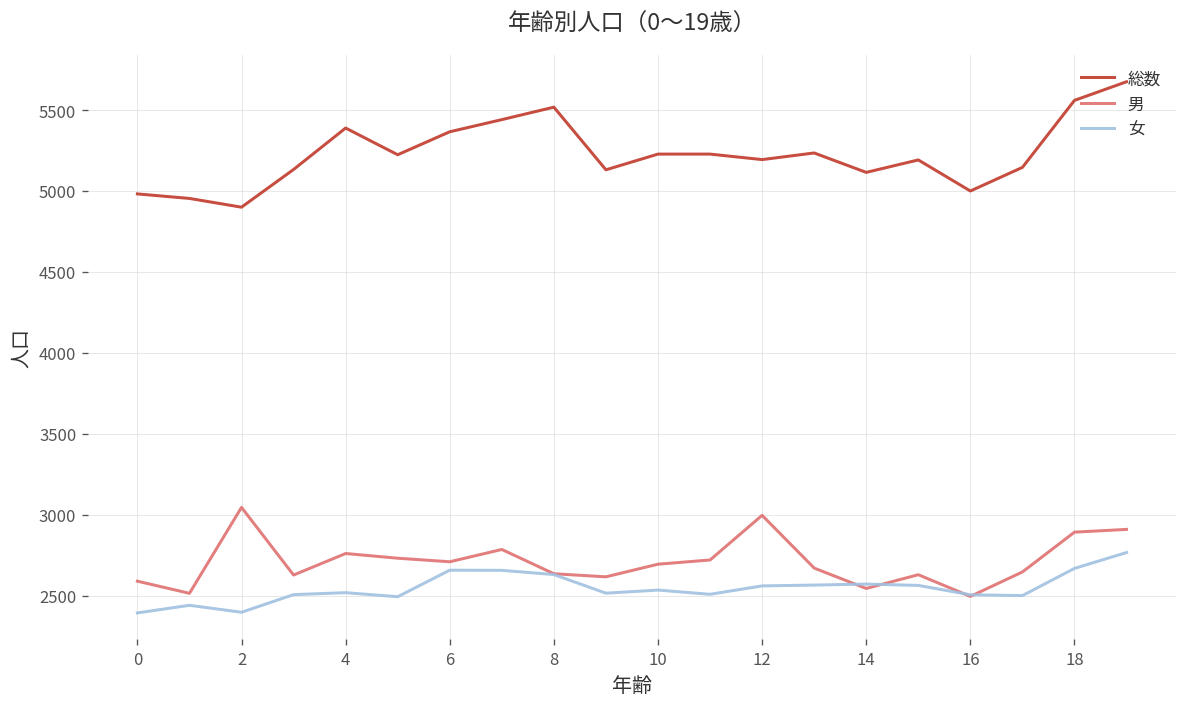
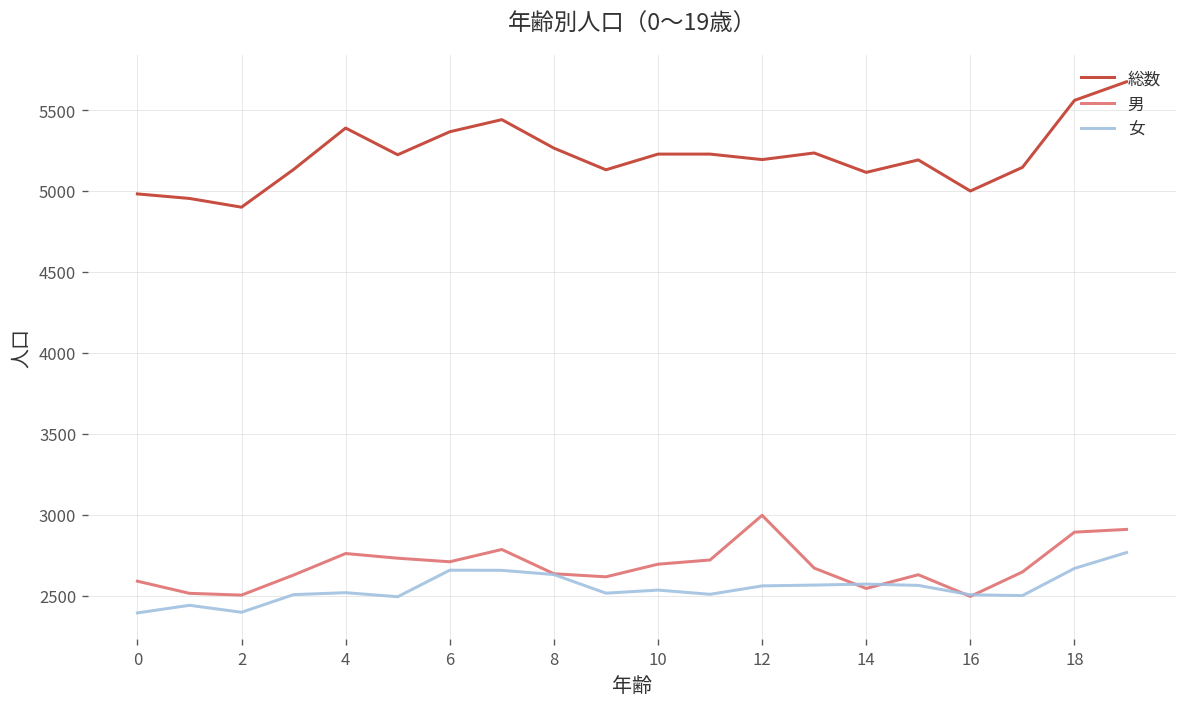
  {
    "総数": {
      "0": 4980,
      "2": 4900,
      "4": 5390,
      "6": 5370,
-     "8": 5520,
+     "8": 5270,
      "10": 5230,
      "12": 5190,
      "14": 5120,
      "16": 5000,
      "18": 5560
    },
    "男": {
      "0": 2590,
-     "2": 3050,
+     "2": 2500,
      "4": 2760,
      "6": 2710,
      "10": 2690,
      "12": 3000,
      "14": 2540,
      "18": 2890
    },
    "女": {
      "0": 2390,
      "2": 2400,
      "4": 2520,
      "6": 2660,
      "10": 2530,
      "12": 2560,
      "14": 2570,
      "18": 2670
    }
  }
